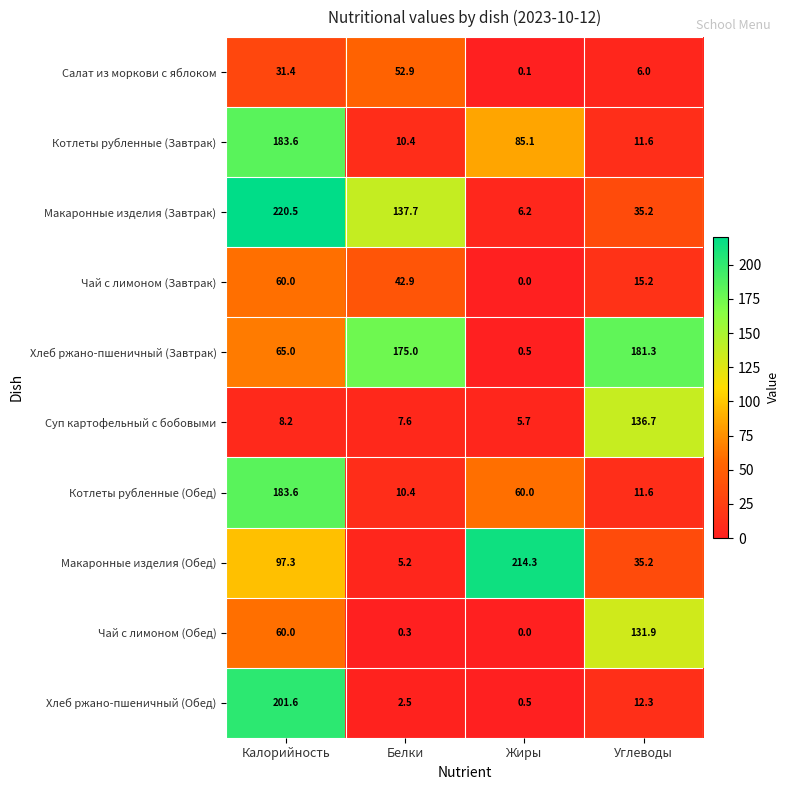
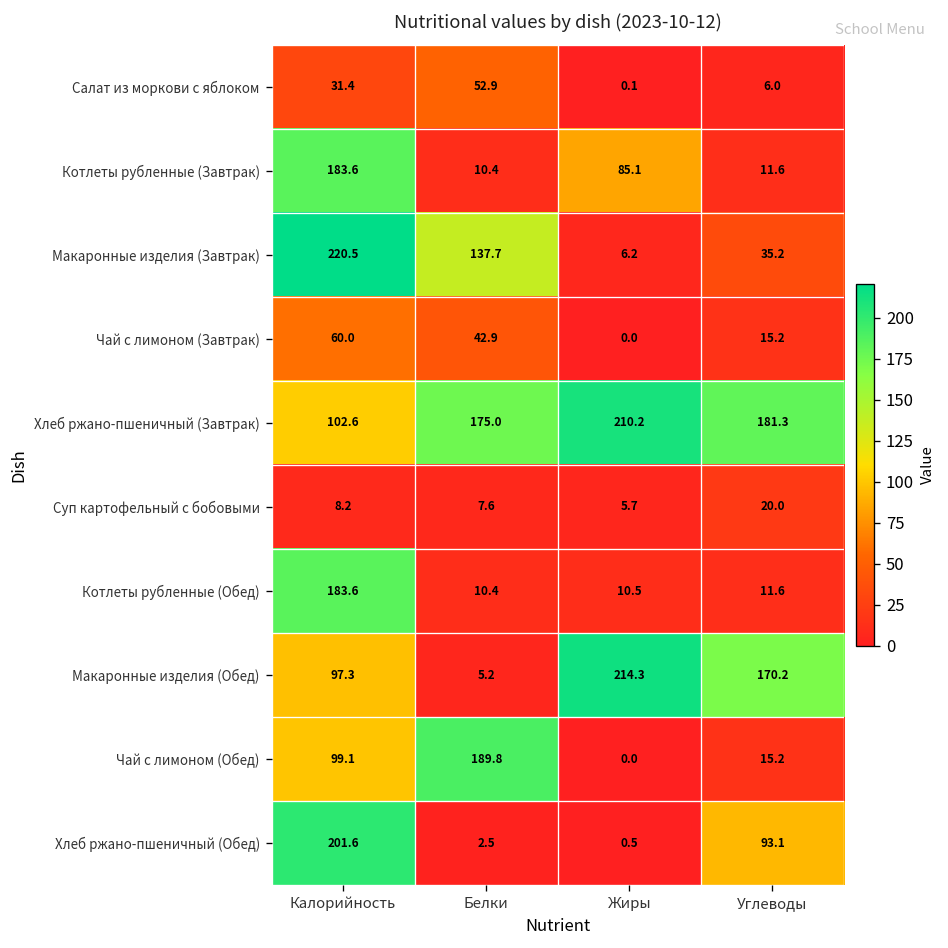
  {
    "Салат из моркови с яблоком": {
      "Калорийность": 31.4,
      "Белки": 52.9,
      "Жиры": 0.1,
      "Углеводы": 6.0
    },
    "Котлеты рубленные (Завтрак)": {
      "Калорийность": 183.6,
      "Белки": 10.4,
      "Жиры": 85.1,
      "Углеводы": 11.6
    },
    "Макаронные изделия (Завтрак)": {
      "Калорийность": 220.5,
      "Белки": 137.7,
      "Жиры": 6.2,
      "Углеводы": 35.2
    },
    "Чай с лимоном (Завтрак)": {
      "Калорийность": 60.0,
      "Белки": 42.9,
      "Жиры": 0.0,
      "Углеводы": 15.2
    },
    "Хлеб ржано-пшеничный (Завтрак)": {
-     "Калорийность": 65.0,
+     "Калорийность": 102.6,
      "Белки": 175.0,
-     "Жиры": 0.5,
+     "Жиры": 210.2,
      "Углеводы": 181.3
    },
    "Суп картофельный с бобовыми": {
      "Калорийность": 8.2,
      "Белки": 7.6,
      "Жиры": 5.7,
-     "Углеводы": 136.7
+     "Углеводы": 20.0
    },
    "Котлеты рубленные (Обед)": {
      "Калорийность": 183.6,
      "Белки": 10.4,
-     "Жиры": 60.0,
+     "Жиры": 10.5,
      "Углеводы": 11.6
    },
    "Макаронные изделия (Обед)": {
      "Калорийность": 97.3,
      "Белки": 5.2,
      "Жиры": 214.3,
-     "Углеводы": 35.2
+     "Углеводы": 170.2
    },
    "Чай с лимоном (Обед)": {
-     "Калорийность": 60.0,
-     "Белки": 0.3,
+     "Калорийность": 99.1,
+     "Белки": 189.8,
      "Жиры": 0.0,
-     "Углеводы": 131.9
+     "Углеводы": 15.2
    },
    "Хлеб ржано-пшеничный (Обед)": {
      "Калорийность": 201.6,
      "Белки": 2.5,
      "Жиры": 0.5,
-     "Углеводы": 12.3
+     "Углеводы": 93.1
    }
  }
